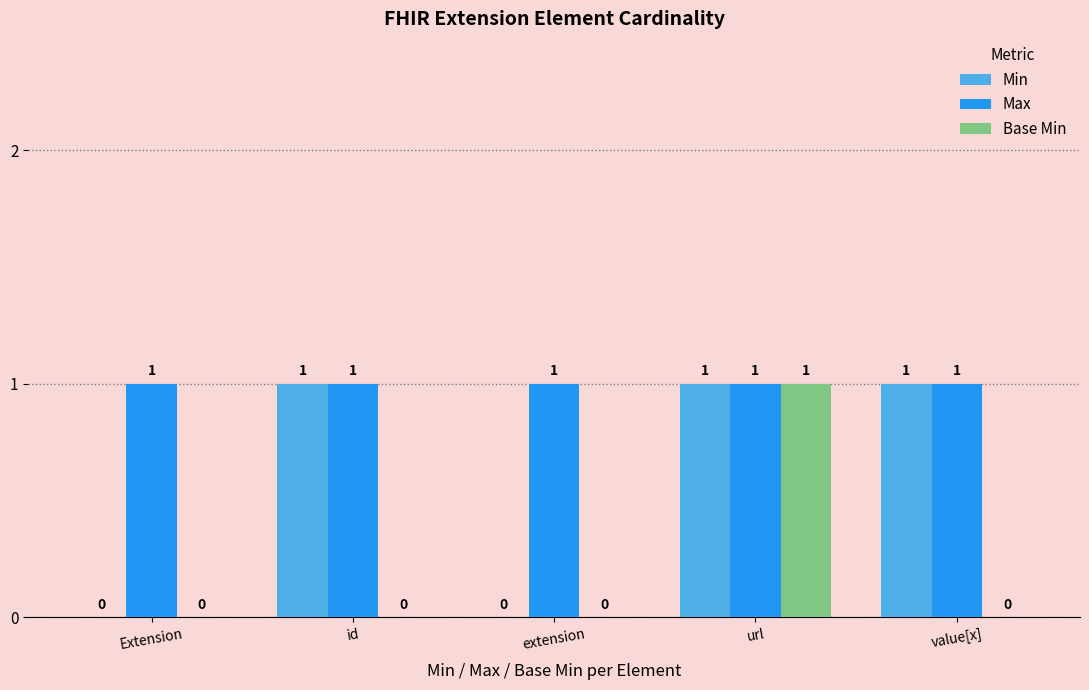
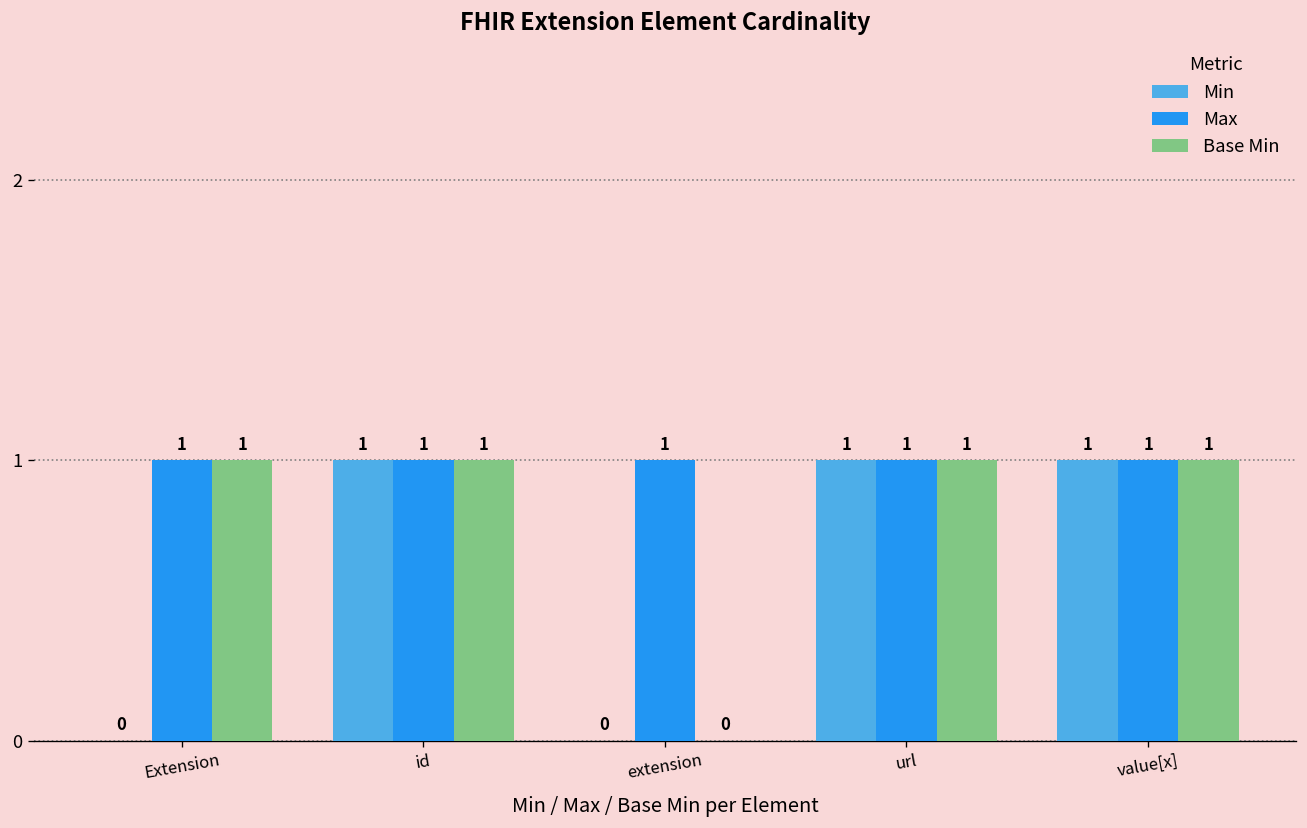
  {
    "Base Min": {
-     "Extension": 0,
-     "id": 0,
+     "Extension": 1,
+     "id": 1,
      "extension": 0,
      "url": 1,
-     "value[x]": 0
+     "value[x]": 1
    }
  }
